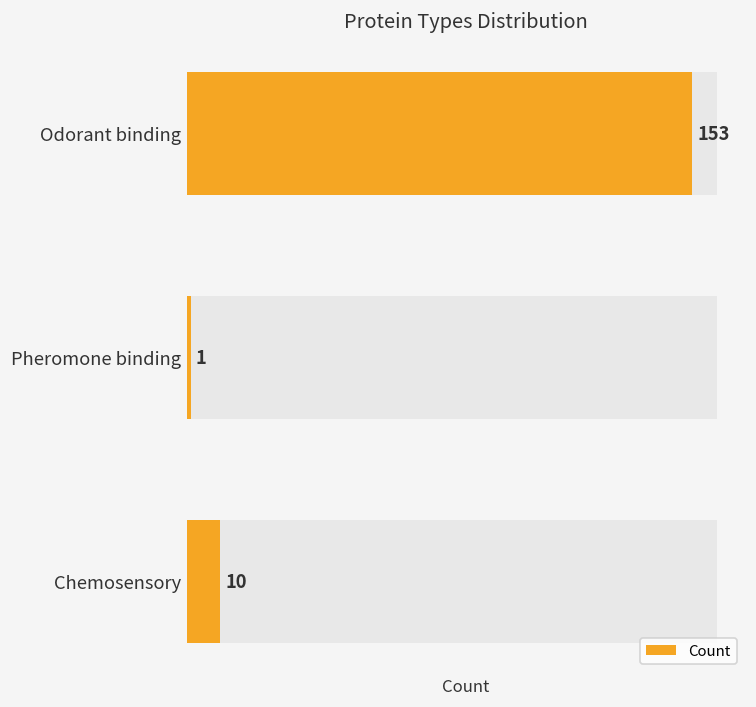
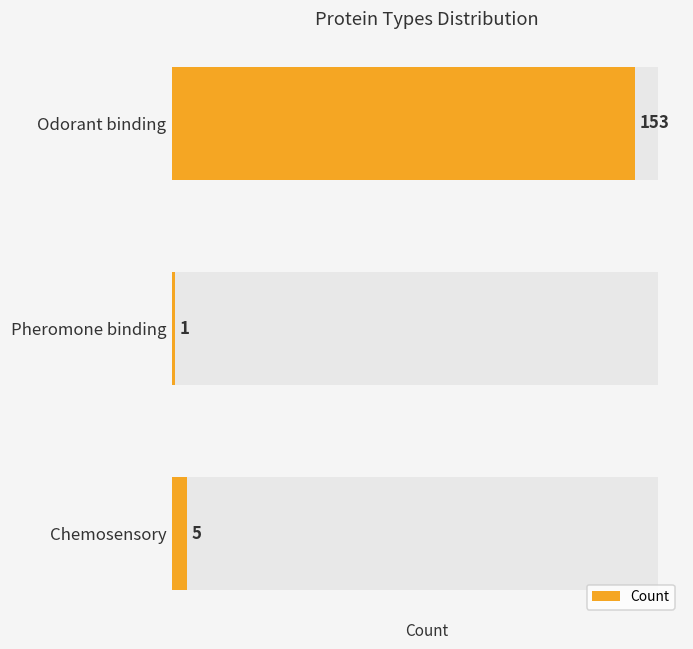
  {
    "Count": {
-     "Chemosensory": 10
+     "Chemosensory": 5
    }
  }
